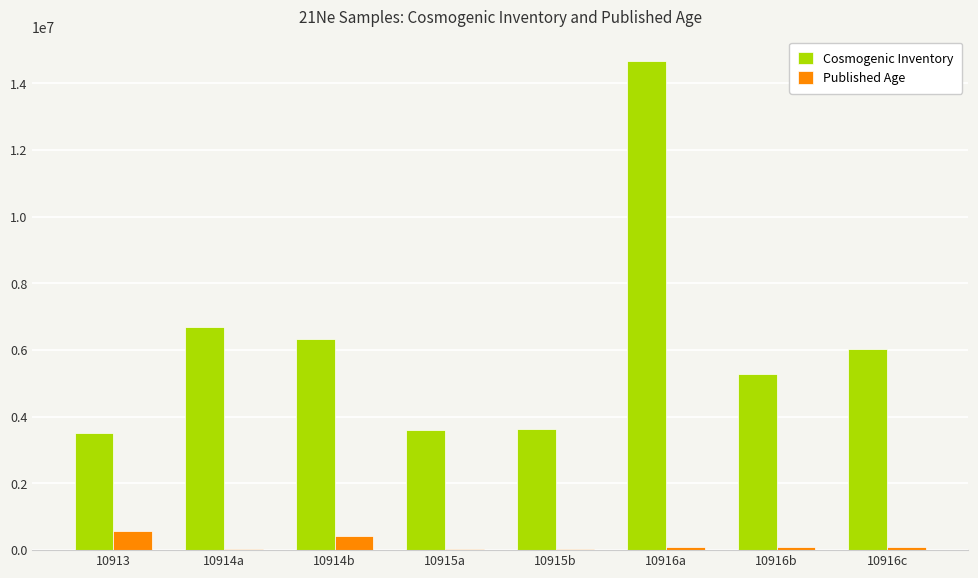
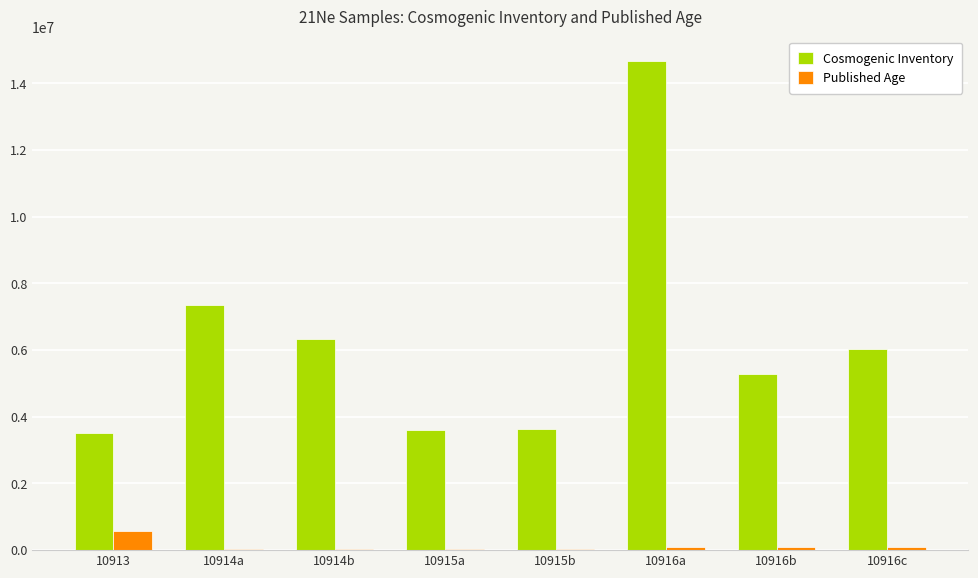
  {
    "Cosmogenic Inventory": {
      "10913": 3500000,
-     "10914a": 6700000,
+     "10914a": 7400000,
      "10914b": 6300000,
      "10915a": 3600000,
      "10915b": 3600000,
      "10916a": 14700000,
      "10916b": 5300000,
      "10916c": 6000000
    },
    "Published Age": {
      "10913": 600000,
-     "10914b": 400000,
+     "10914b": 0,
      "10916a": 100000,
      "10916b": 100000,
      "10916c": 100000
    }
  }
